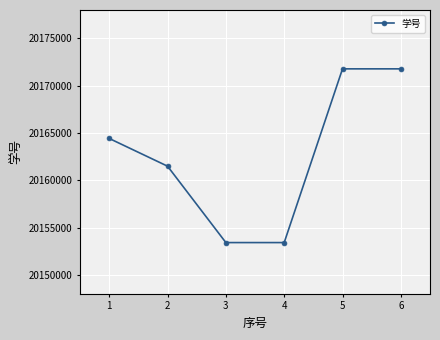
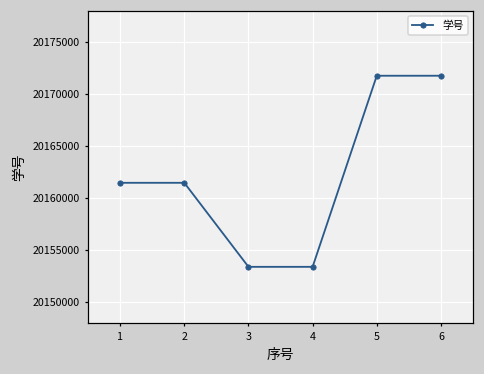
  {
-   "1": 20164000,
+   "1": 20161000,
    "2": 20161000,
    "3": 20153000,
    "4": 20153000,
    "5": 20172000,
    "6": 20172000
  }
